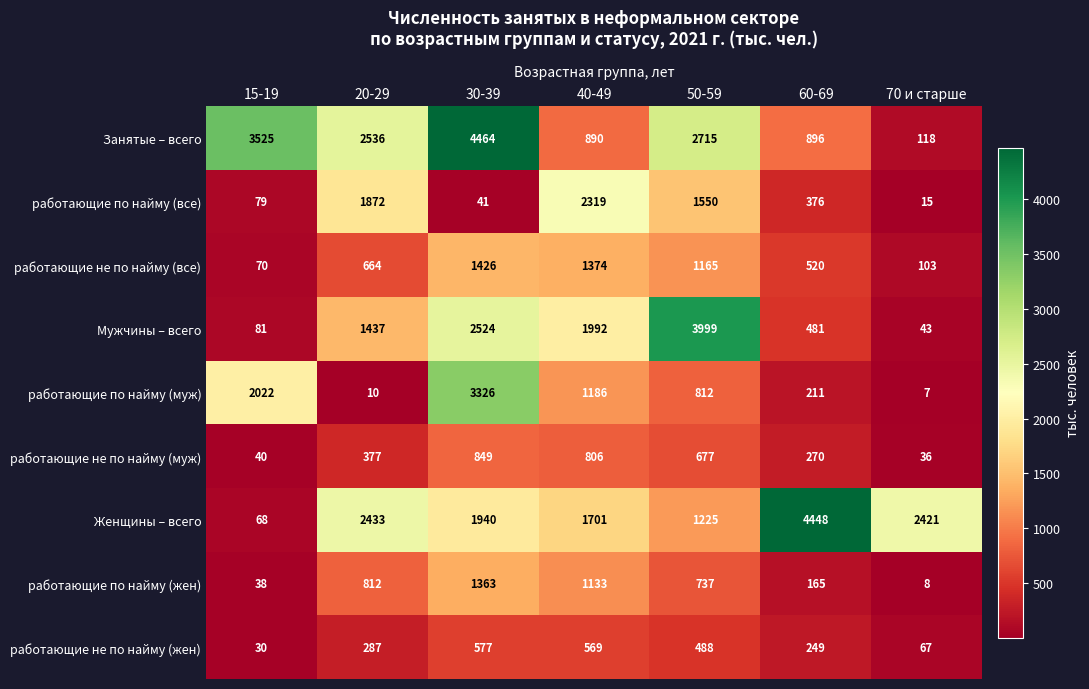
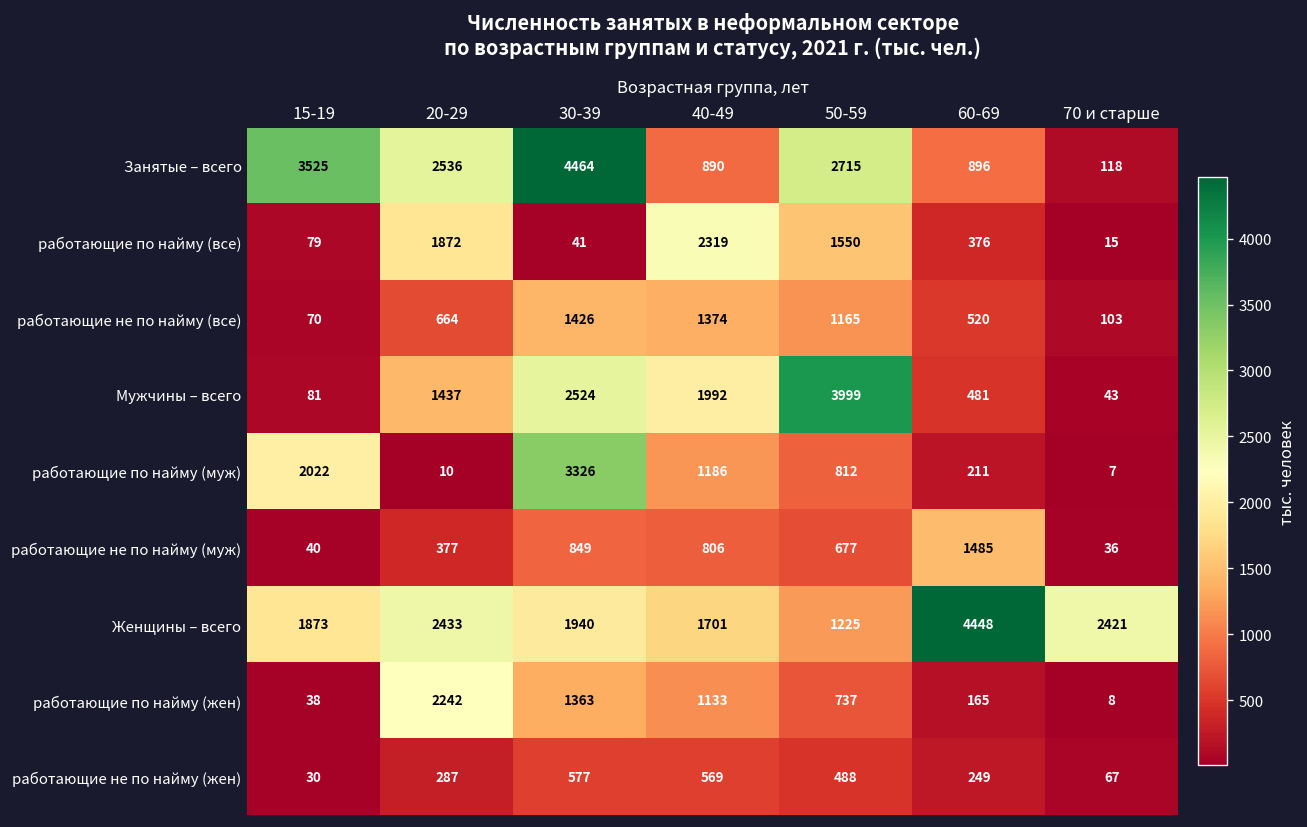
  {
    "Занятые – всего": {
      "15-19": 3525,
      "20-29": 2536,
      "30-39": 4464,
      "40-49": 890,
      "50-59": 2715,
      "60-69": 896,
      "70 и старше": 118
    },
    "работающие по найму (все)": {
      "15-19": 79,
      "20-29": 1872,
      "30-39": 41,
      "40-49": 2319,
      "50-59": 1550,
      "60-69": 376,
      "70 и старше": 15
    },
    "работающие не по найму (все)": {
      "15-19": 70,
      "20-29": 664,
      "30-39": 1426,
      "40-49": 1374,
      "50-59": 1165,
      "60-69": 520,
      "70 и старше": 103
    },
    "Мужчины – всего": {
      "15-19": 81,
      "20-29": 1437,
      "30-39": 2524,
      "40-49": 1992,
      "50-59": 3999,
      "60-69": 481,
      "70 и старше": 43
    },
    "работающие по найму (муж)": {
      "15-19": 2022,
      "20-29": 10,
      "30-39": 3326,
      "40-49": 1186,
      "50-59": 812,
      "60-69": 211,
      "70 и старше": 7
    },
    "работающие не по найму (муж)": {
      "15-19": 40,
      "20-29": 377,
      "30-39": 849,
      "40-49": 806,
      "50-59": 677,
-     "60-69": 270,
+     "60-69": 1485,
      "70 и старше": 36
    },
    "Женщины – всего": {
-     "15-19": 68,
+     "15-19": 1873,
      "20-29": 2433,
      "30-39": 1940,
      "40-49": 1701,
      "50-59": 1225,
      "60-69": 4448,
      "70 и старше": 2421
    },
    "работающие по найму (жен)": {
      "15-19": 38,
-     "20-29": 812,
+     "20-29": 2242,
      "30-39": 1363,
      "40-49": 1133,
      "50-59": 737,
      "60-69": 165,
      "70 и старше": 8
    },
    "работающие не по найму (жен)": {
      "15-19": 30,
      "20-29": 287,
      "30-39": 577,
      "40-49": 569,
      "50-59": 488,
      "60-69": 249,
      "70 и старше": 67
    }
  }
